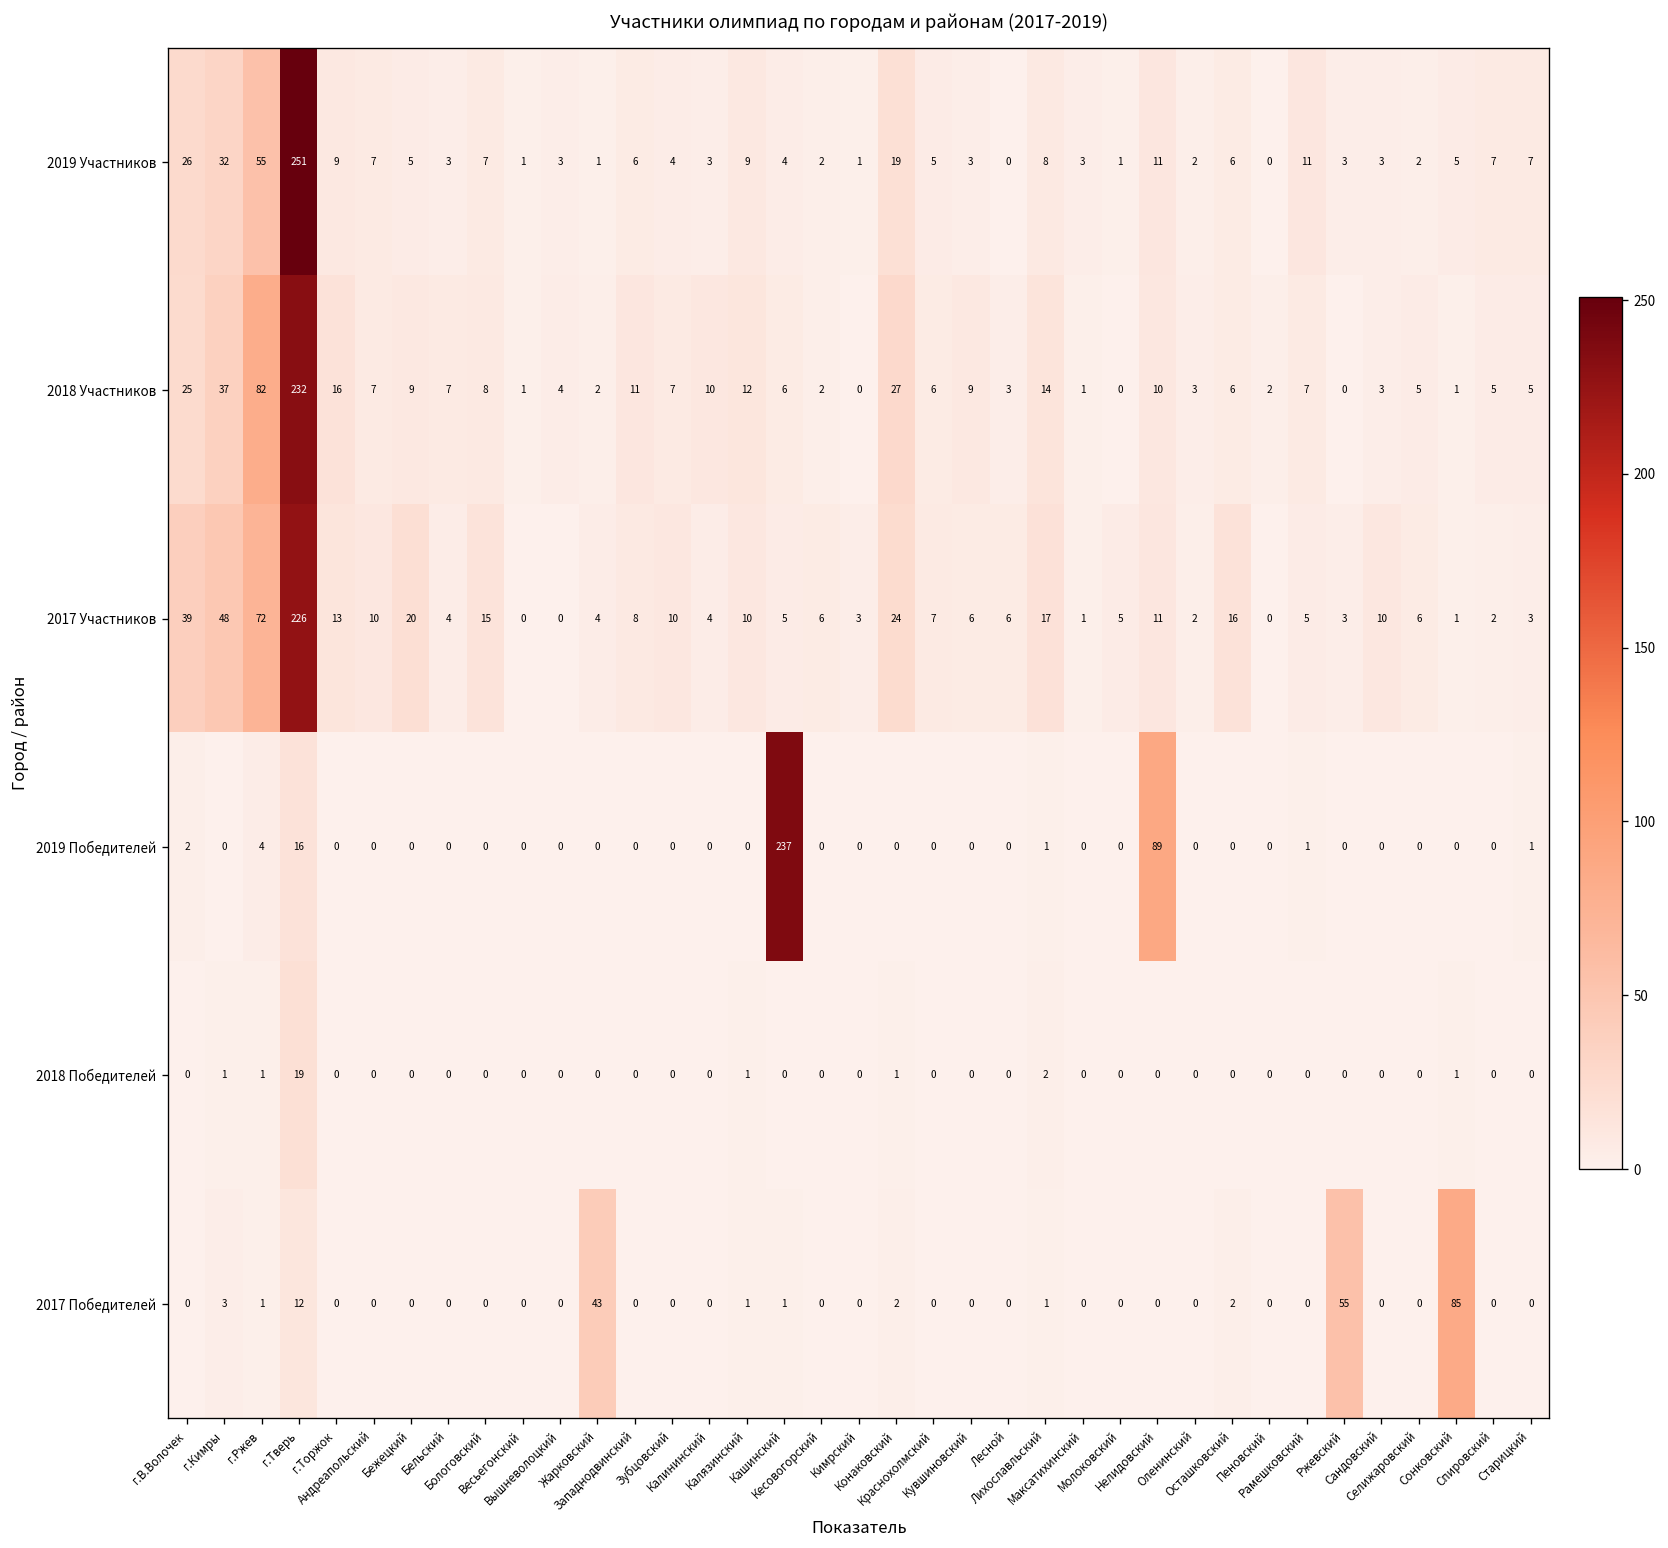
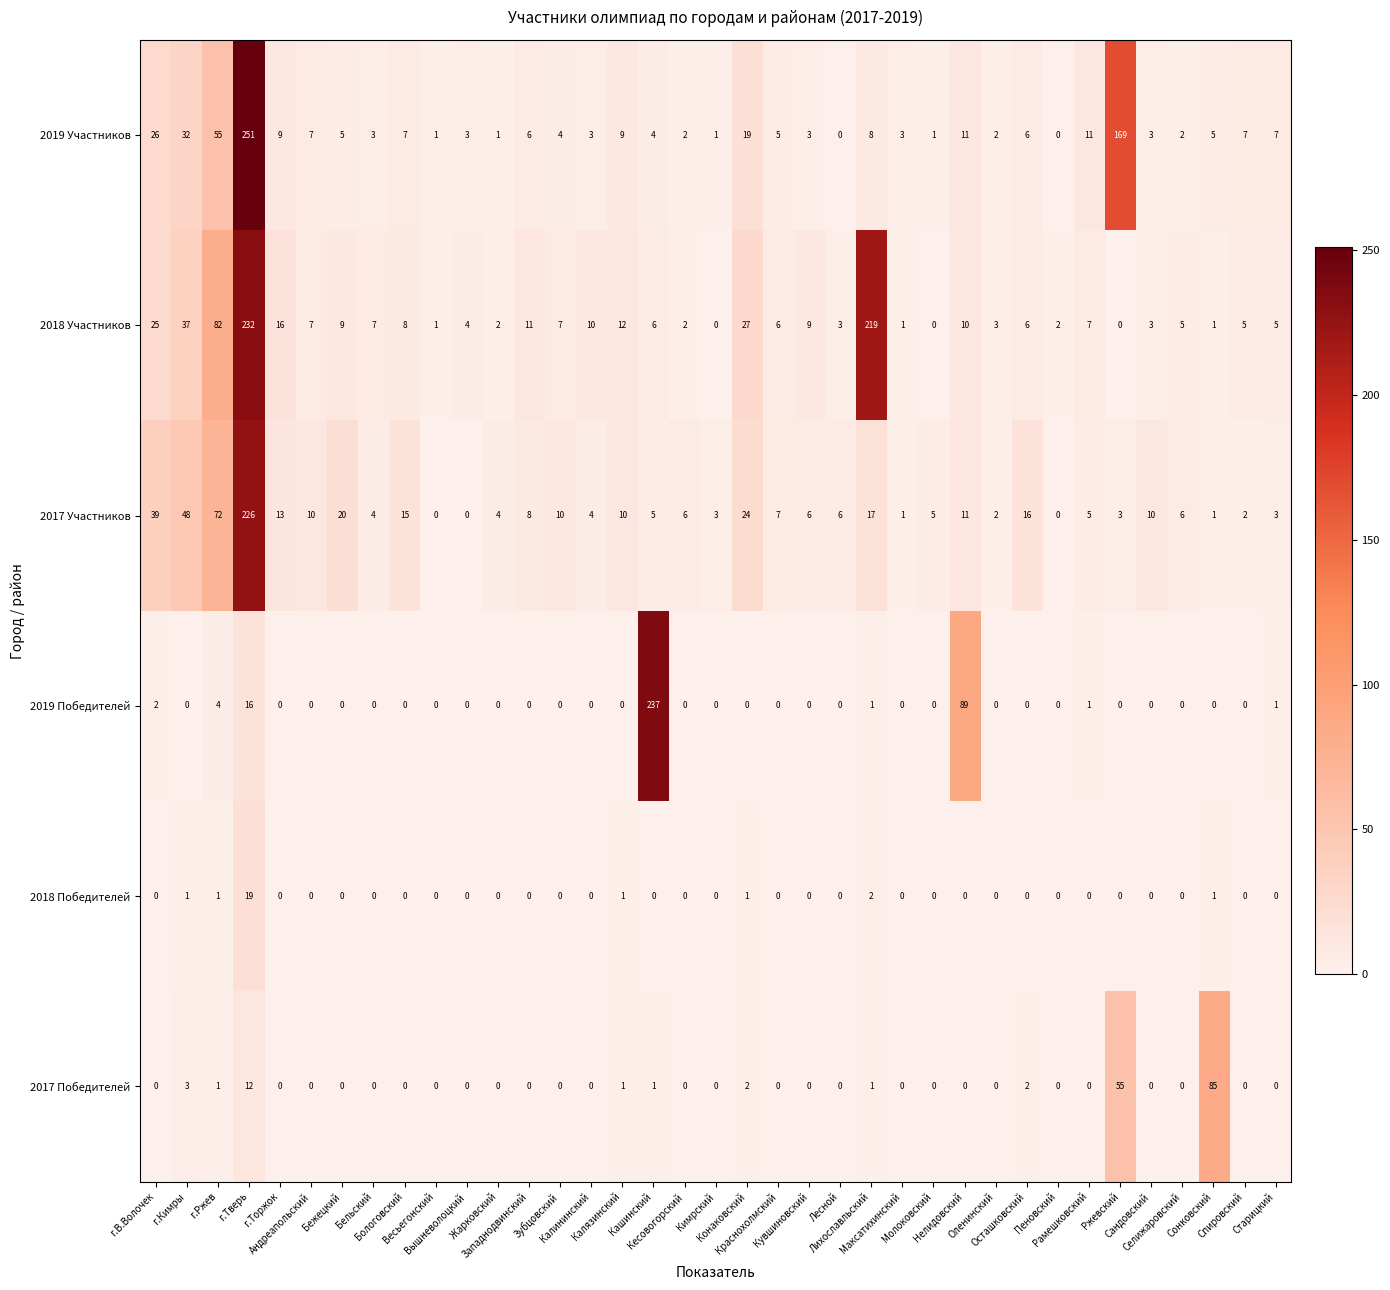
  {
    "2019 Участников": {
      "г.В.Волочек": 26,
      "г.Кимры": 32,
      "г.Ржев": 55,
      "г.Тверь": 251,
      "г.Торжок": 9,
      "Андреапольский": 7,
      "Бежецкий": 5,
      "Бельский": 3,
      "Бологовский": 7,
      "Весьегонский": 1,
      "Вышневолоцкий": 3,
      "Жарковский": 1,
      "Западнодвинский": 6,
      "Зубцовский": 4,
      "Калининский": 3,
      "Калязинский": 9,
      "Кашинский": 4,
      "Кесовогорский": 2,
      "Кимрский": 1,
      "Конаковский": 19,
      "Краснохолмский": 5,
      "Кувшиновский": 3,
      "Лесной": 0,
      "Лихославльский": 8,
      "Максатихинский": 3,
      "Молоковский": 1,
      "Нелидовский": 11,
      "Оленинский": 2,
      "Осташковский": 6,
      "Пеновский": 0,
      "Рамешковский": 11,
-     "Ржевский": 3,
+     "Ржевский": 169,
      "Сандовский": 3,
      "Селижаровский": 2,
      "Сонковский": 5,
      "Спировский": 7,
      "Старицкий": 7
    },
    "2018 Участников": {
      "г.В.Волочек": 25,
      "г.Кимры": 37,
      "г.Ржев": 82,
      "г.Тверь": 232,
      "г.Торжок": 16,
      "Андреапольский": 7,
      "Бежецкий": 9,
      "Бельский": 7,
      "Бологовский": 8,
      "Весьегонский": 1,
      "Вышневолоцкий": 4,
      "Жарковский": 2,
      "Западнодвинский": 11,
      "Зубцовский": 7,
      "Калининский": 10,
      "Калязинский": 12,
      "Кашинский": 6,
      "Кесовогорский": 2,
      "Кимрский": 0,
      "Конаковский": 27,
      "Краснохолмский": 6,
      "Кувшиновский": 9,
      "Лесной": 3,
-     "Лихославльский": 14,
+     "Лихославльский": 219,
      "Максатихинский": 1,
      "Молоковский": 0,
      "Нелидовский": 10,
      "Оленинский": 3,
      "Осташковский": 6,
      "Пеновский": 2,
      "Рамешковский": 7,
      "Ржевский": 0,
      "Сандовский": 3,
      "Селижаровский": 5,
      "Сонковский": 1,
      "Спировский": 5,
      "Старицкий": 5
    },
    "2017 Победителей": {
      "г.В.Волочек": 0,
      "г.Кимры": 3,
      "г.Ржев": 1,
      "г.Тверь": 12,
      "г.Торжок": 0,
      "Андреапольский": 0,
      "Бежецкий": 0,
      "Бельский": 0,
      "Бологовский": 0,
      "Весьегонский": 0,
      "Вышневолоцкий": 0,
-     "Жарковский": 43,
+     "Жарковский": 0,
      "Западнодвинский": 0,
      "Зубцовский": 0,
      "Калининский": 0,
      "Калязинский": 1,
      "Кашинский": 1,
      "Кесовогорский": 0,
      "Кимрский": 0,
      "Конаковский": 2,
      "Краснохолмский": 0,
      "Кувшиновский": 0,
      "Лесной": 0,
      "Лихославльский": 1,
      "Максатихинский": 0,
      "Молоковский": 0,
      "Нелидовский": 0,
      "Оленинский": 0,
      "Осташковский": 2,
      "Пеновский": 0,
      "Рамешковский": 0,
      "Ржевский": 55,
      "Сандовский": 0,
      "Селижаровский": 0,
      "Сонковский": 85,
      "Спировский": 0,
      "Старицкий": 0
    }
  }
